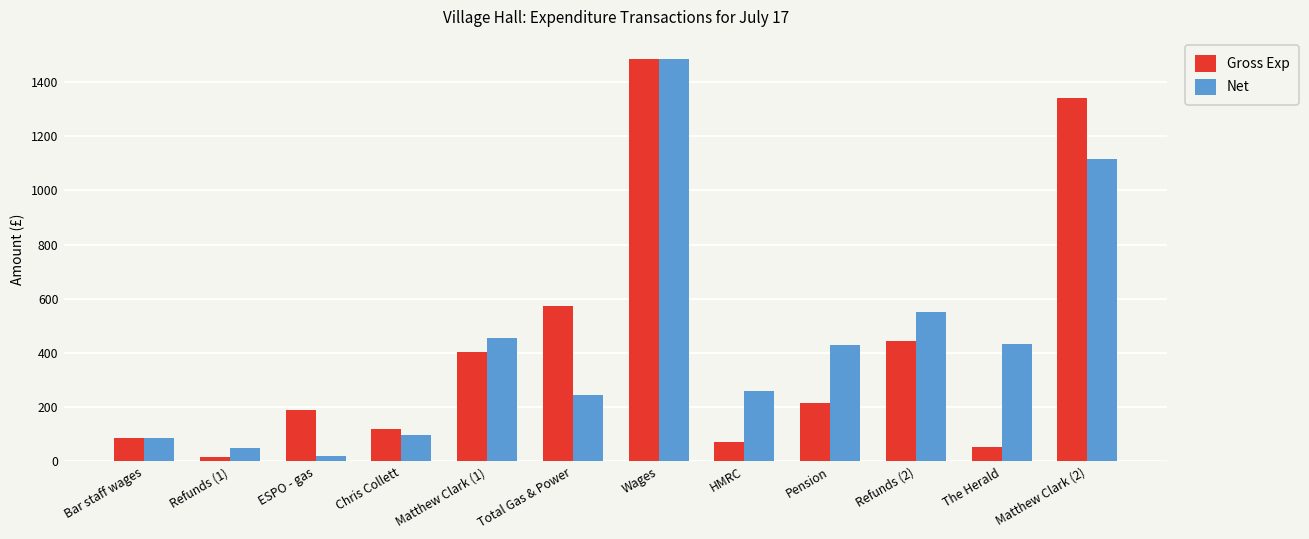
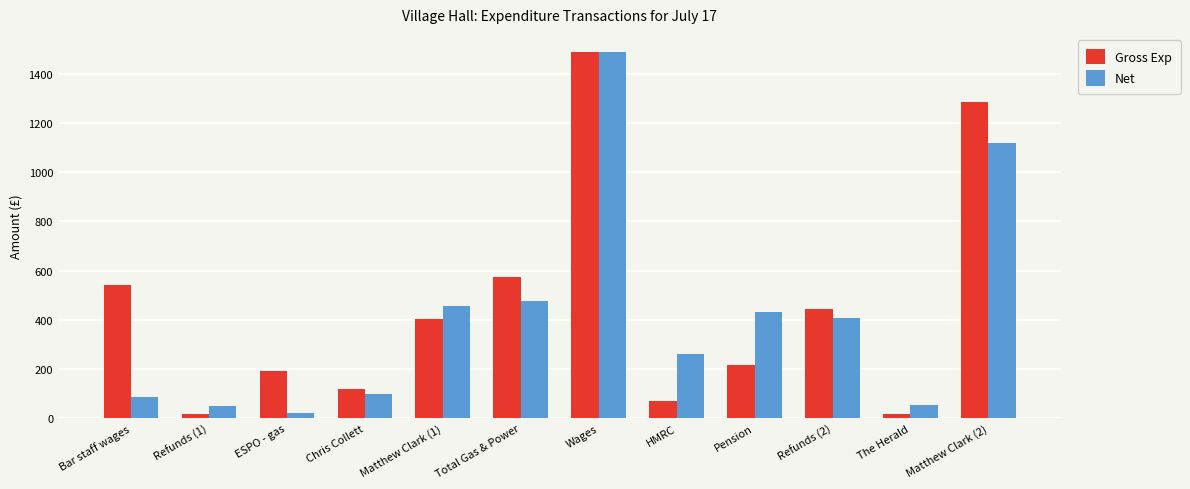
  {
    "Gross Exp": {
-     "Bar staff wages": 90,
+     "Bar staff wages": 540,
      "Refunds (1)": 20,
      "ESPO - gas": 190,
      "Chris Collett": 120,
      "Matthew Clark (1)": 400,
      "Total Gas & Power": 570,
      "Wages": 1490,
      "HMRC": 70,
      "Pension": 210,
      "Refunds (2)": 440,
-     "The Herald": 50,
-     "Matthew Clark (2)": 1340
+     "The Herald": 20,
+     "Matthew Clark (2)": 1290
    },
    "Net": {
      "Bar staff wages": 90,
      "Refunds (1)": 50,
      "ESPO - gas": 20,
      "Chris Collett": 100,
      "Matthew Clark (1)": 460,
-     "Total Gas & Power": 240,
+     "Total Gas & Power": 480,
      "Wages": 1490,
      "HMRC": 260,
      "Pension": 430,
-     "Refunds (2)": 550,
-     "The Herald": 430,
+     "Refunds (2)": 410,
+     "The Herald": 50,
      "Matthew Clark (2)": 1120
    }
  }
